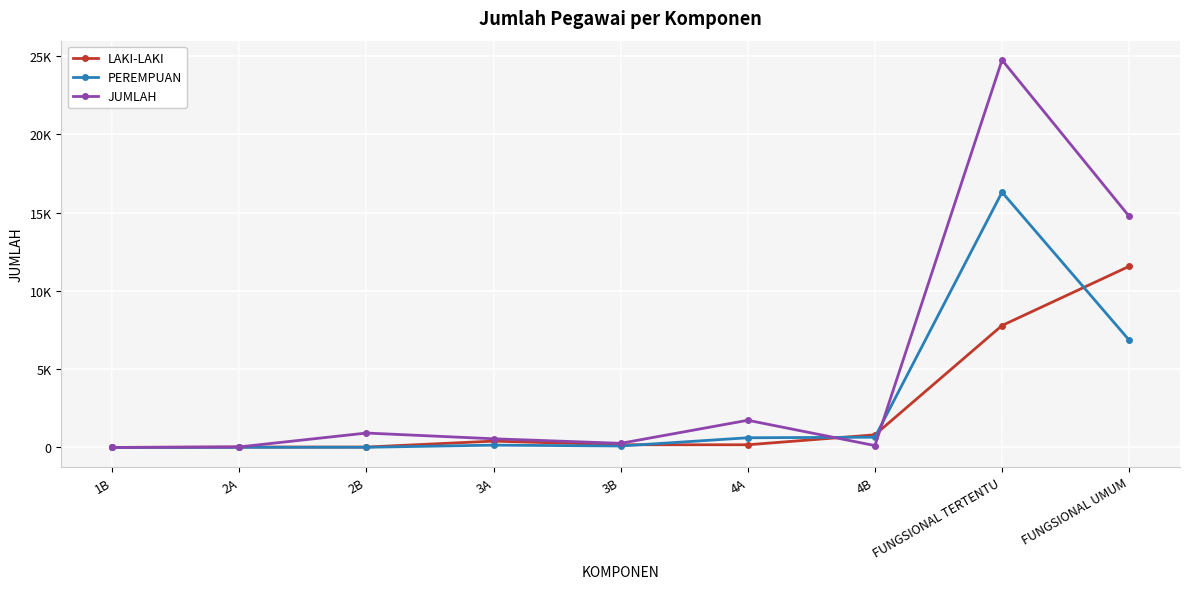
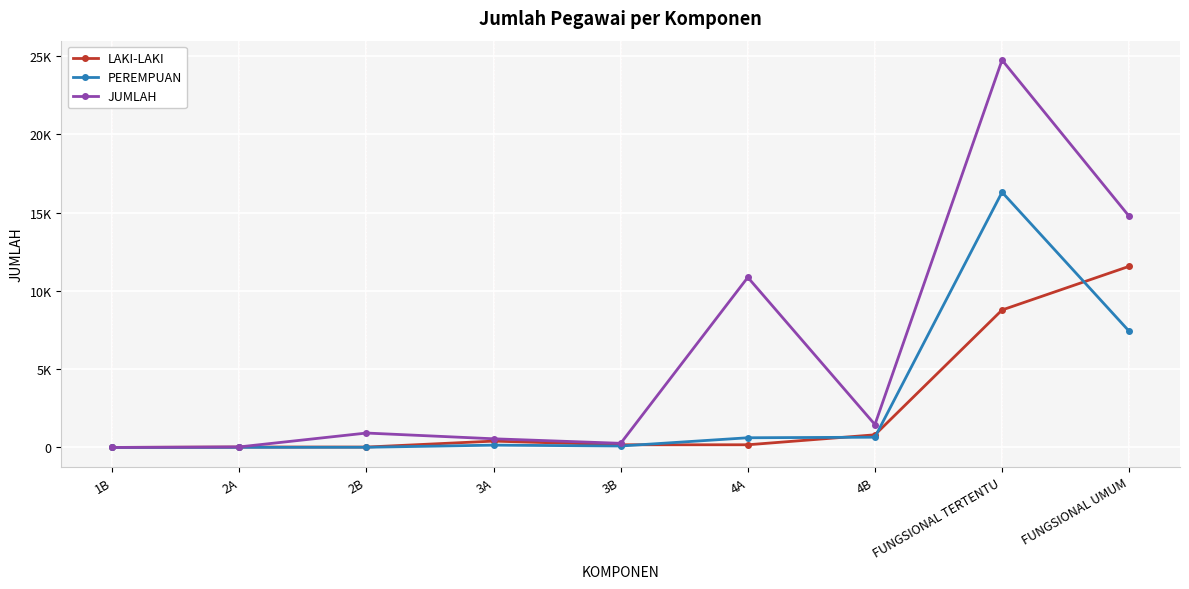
  {
    "LAKI-LAKI": {
      "4A": 200,
-     "FUNGSIONAL TERTENTU": 7800,
+     "FUNGSIONAL TERTENTU": 8800,
      "FUNGSIONAL UMUM": 11600
    },
    "PEREMPUAN": {
      "3A": 100,
      "4A": 600,
      "FUNGSIONAL TERTENTU": 16300,
-     "FUNGSIONAL UMUM": 6900
+     "FUNGSIONAL UMUM": 7400
    },
    "JUMLAH": {
      "2B": 900,
-     "4A": 1700,
-     "4B": 100,
+     "4A": 10900,
+     "4B": 1500,
      "FUNGSIONAL TERTENTU": 24800,
      "FUNGSIONAL UMUM": 14800
    }
  }
